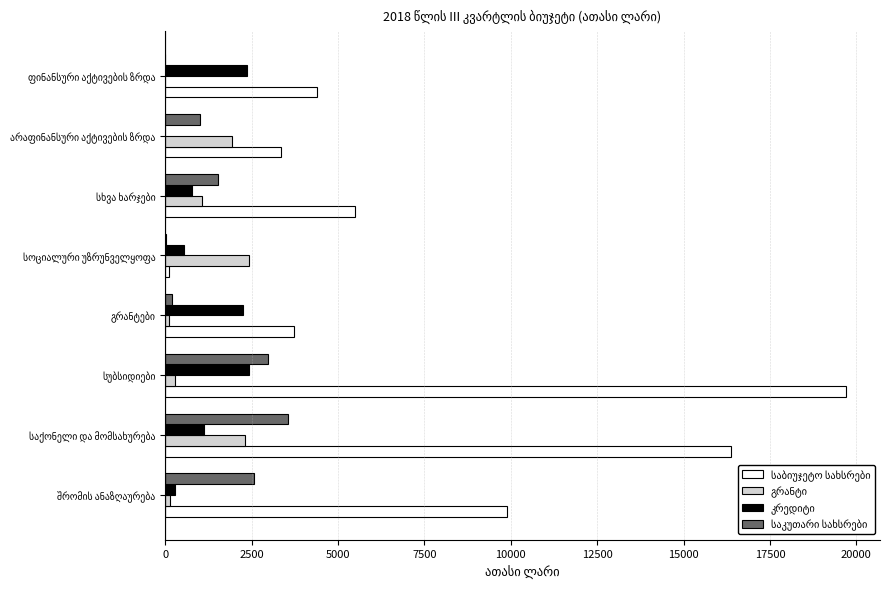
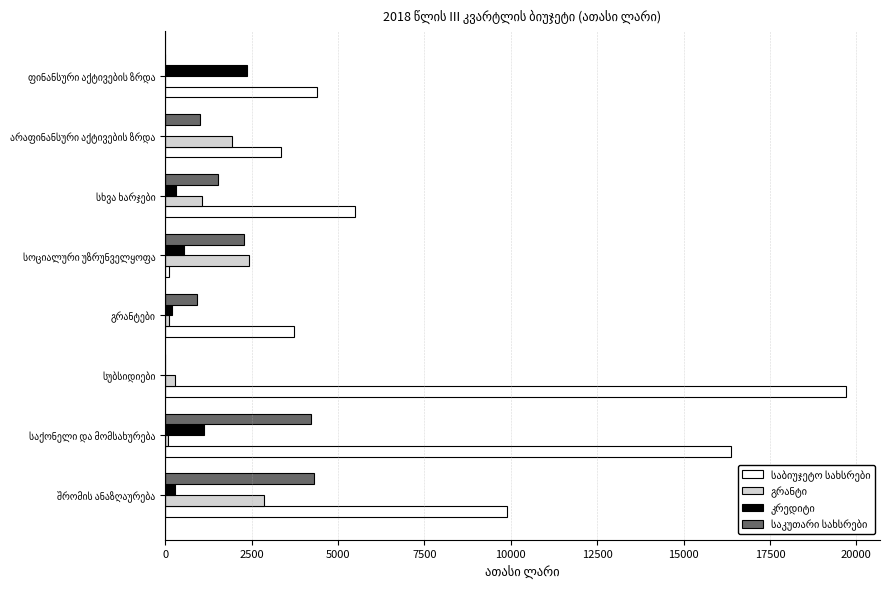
  {
    "საბიუჯეტო სახსრები": {
      "ფინანსური აქტივების ზრდა": 4400,
      "არაფინანსური აქტივების ზრდა": 3300,
      "სხვა ხარჯები": 5500,
      "სოციალური უზრუნველყოფა": 100,
      "გრანტები": 3700,
      "სუბსიდიები": 19700,
      "საქონელი და მომსახურება": 16400,
      "შრომის ანაზღაურება": 9900
    },
    "გრანტი": {
      "ფინანსური აქტივების ზრდა": 0,
      "არაფინანსური აქტივების ზრდა": 1900,
      "სხვა ხარჯები": 1100,
      "სოციალური უზრუნველყოფა": 2400,
      "გრანტები": 100,
      "სუბსიდიები": 300,
-     "საქონელი და მომსახურება": 2300,
-     "შრომის ანაზღაურება": 100
+     "საქონელი და მომსახურება": 100,
+     "შრომის ანაზღაურება": 2900
    },
    "კრედიტი": {
      "ფინანსური აქტივების ზრდა": 2400,
      "არაფინანსური აქტივების ზრდა": 0,
-     "სხვა ხარჯები": 800,
+     "სხვა ხარჯები": 300,
      "სოციალური უზრუნველყოფა": 500,
-     "გრანტები": 2300,
-     "სუბსიდიები": 2400,
+     "გრანტები": 200,
+     "სუბსიდიები": 0,
      "საქონელი და მომსახურება": 1100,
      "შრომის ანაზღაურება": 300
    },
    "საკუთარი სახსრები": {
      "ფინანსური აქტივების ზრდა": 0,
      "არაფინანსური აქტივების ზრდა": 1000,
      "სხვა ხარჯები": 1500,
-     "სოციალური უზრუნველყოფა": 0,
-     "გრანტები": 200,
-     "სუბსიდიები": 3000,
-     "საქონელი და მომსახურება": 3600,
-     "შრომის ანაზღაურება": 2600
+     "სოციალური უზრუნველყოფა": 2300,
+     "გრანტები": 900,
+     "სუბსიდიები": 0,
+     "საქონელი და მომსახურება": 4200,
+     "შრომის ანაზღაურება": 4300
    }
  }
